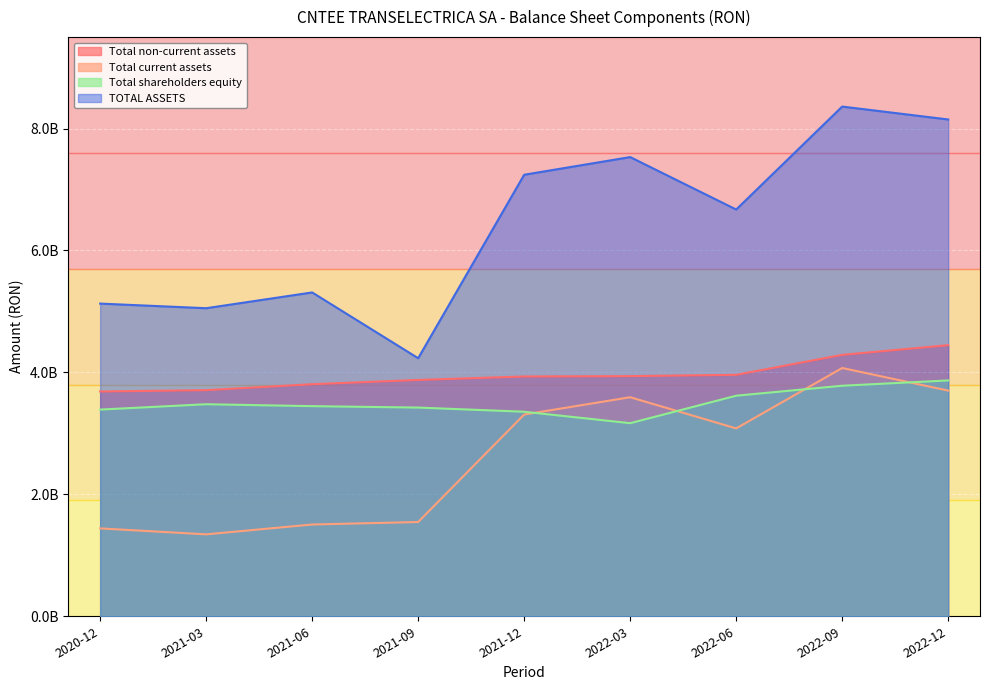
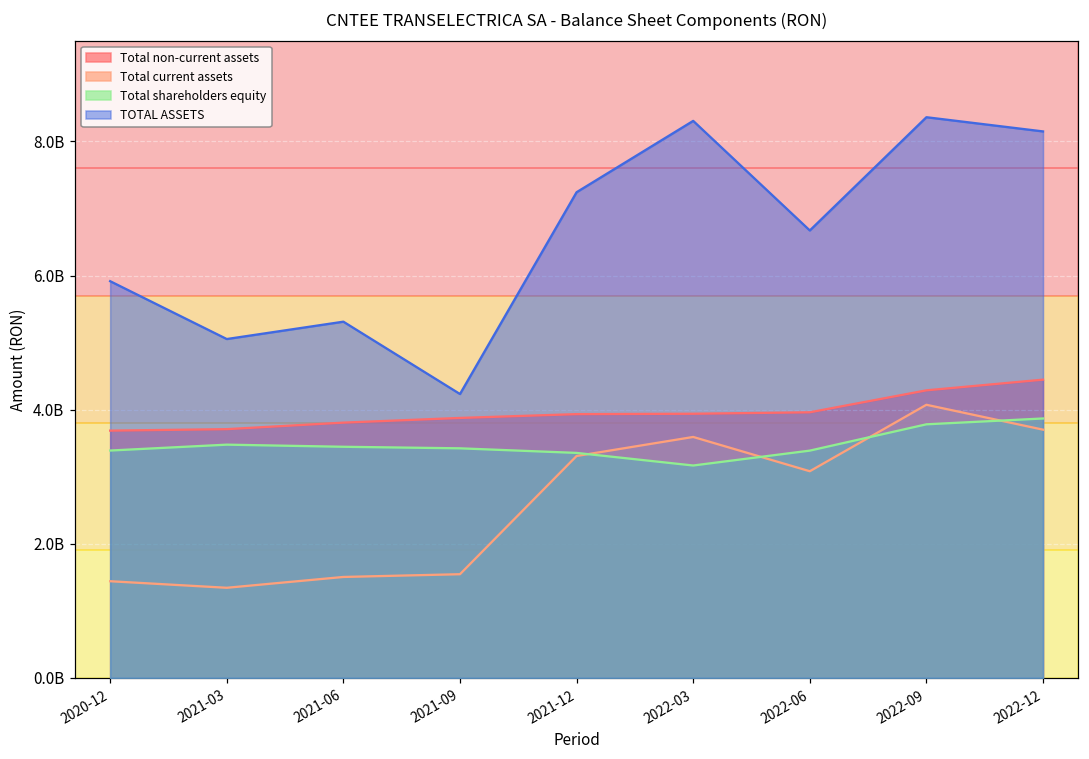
  {
    "Total shareholders equity": {
      "2020-12": 3400000000,
      "2021-03": 3500000000,
      "2021-06": 3400000000,
      "2021-09": 3400000000,
      "2021-12": 3400000000,
      "2022-03": 3200000000,
-     "2022-06": 3600000000,
+     "2022-06": 3400000000,
      "2022-09": 3800000000,
      "2022-12": 3900000000
    },
    "TOTAL ASSETS": {
-     "2020-12": 5100000000,
+     "2020-12": 5900000000,
      "2021-03": 5100000000,
      "2021-06": 5300000000,
      "2021-09": 4200000000,
      "2021-12": 7200000000,
-     "2022-03": 7500000000,
+     "2022-03": 8300000000,
      "2022-06": 6700000000,
      "2022-09": 8400000000,
      "2022-12": 8100000000
    }
  }
